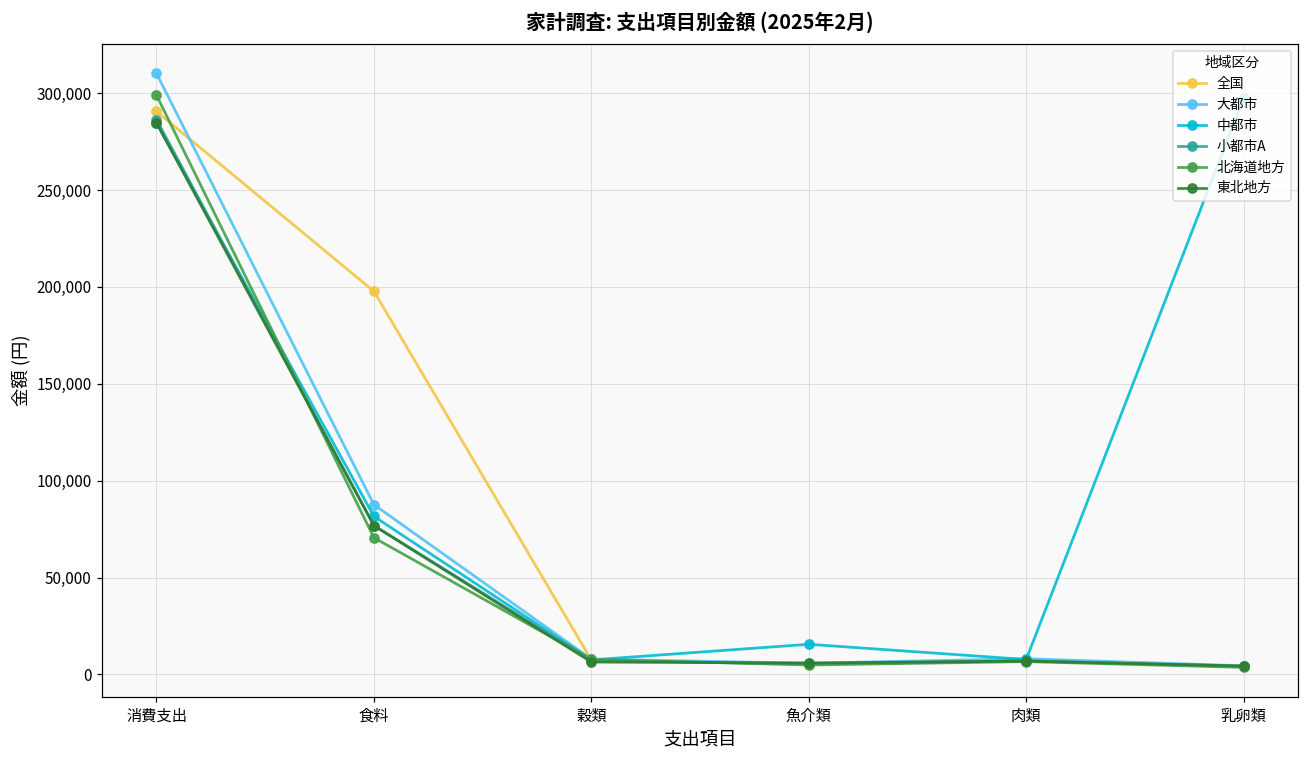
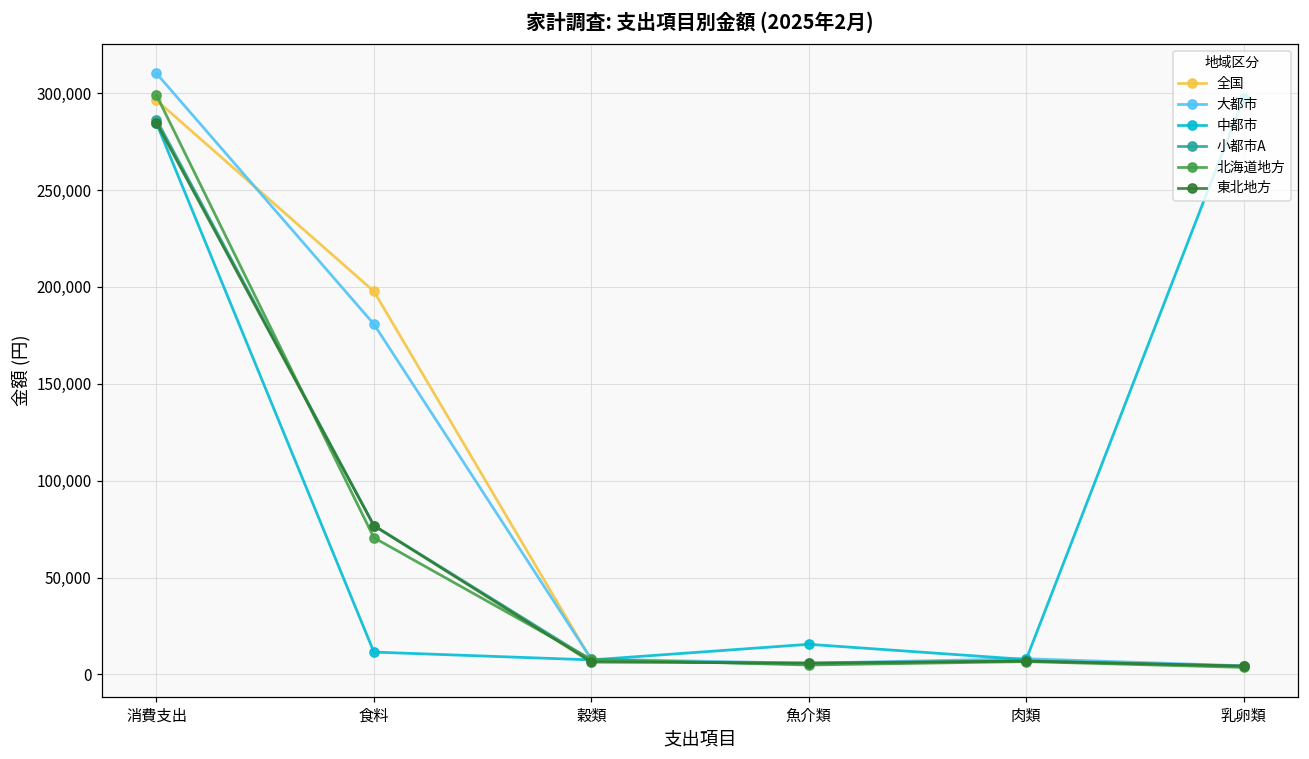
  {
    "全国": {
-     "消費支出": "291,000",
+     "消費支出": "296,000",
      "食料": "198,000"
    },
    "大都市": {
      "消費支出": "310,000",
-     "食料": "88,000"
+     "食料": "181,000"
    },
    "中都市": {
-     "食料": "82,000",
+     "食料": "12,000",
      "魚介類": "16,000"
    },
    "小都市A": {
      "消費支出": "286,000"
    }
  }
